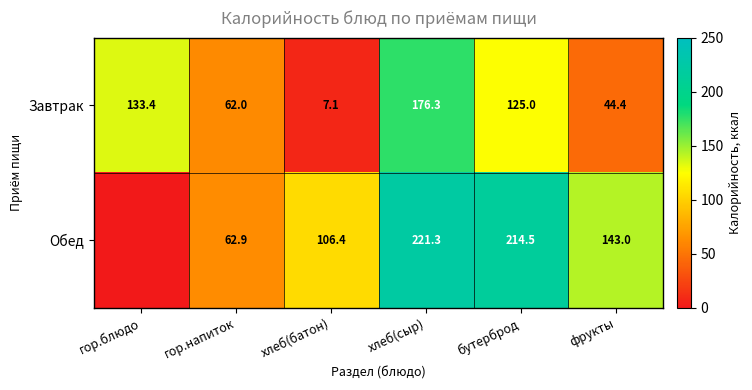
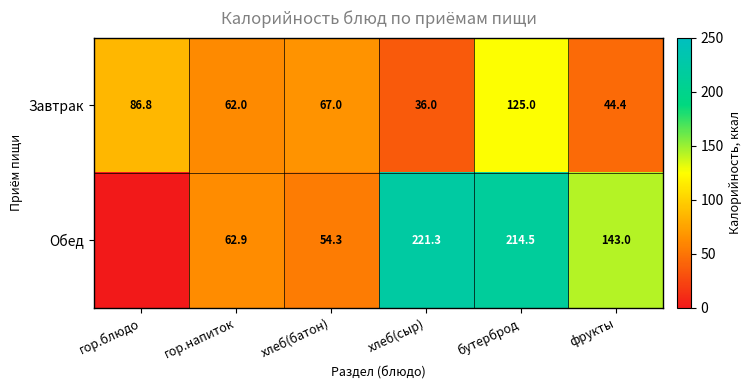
  {
    "Завтрак": {
-     "гор.блюдо": 133.4,
+     "гор.блюдо": 86.8,
      "гор.напиток": 62.0,
-     "хлеб(батон)": 7.1,
-     "хлеб(сыр)": 176.3,
+     "хлеб(батон)": 67.0,
+     "хлеб(сыр)": 36.0,
      "бутерброд": 125.0,
      "фрукты": 44.4
    },
    "Обед": {
      "гор.напиток": 62.9,
-     "хлеб(батон)": 106.4,
+     "хлеб(батон)": 54.3,
      "хлеб(сыр)": 221.3,
      "бутерброд": 214.5,
      "фрукты": 143.0
    }
  }
